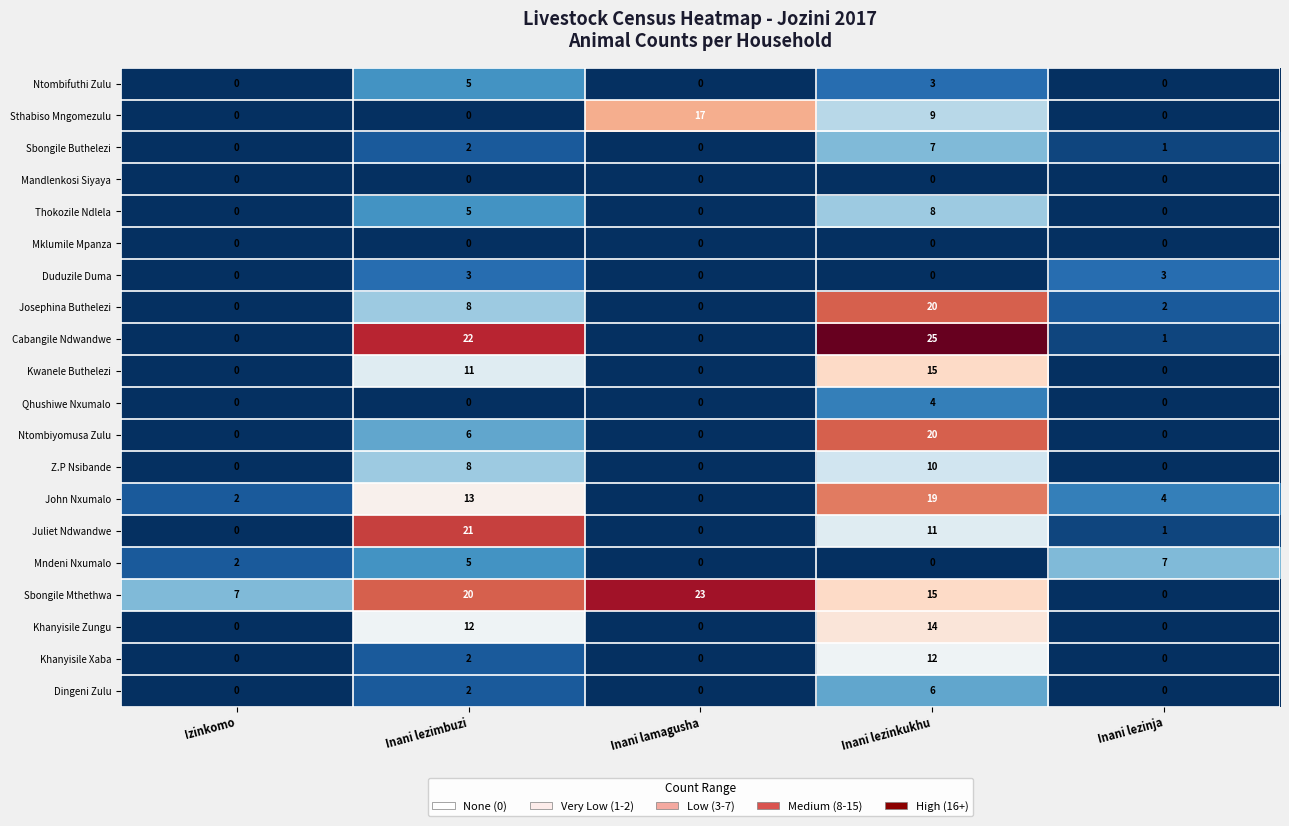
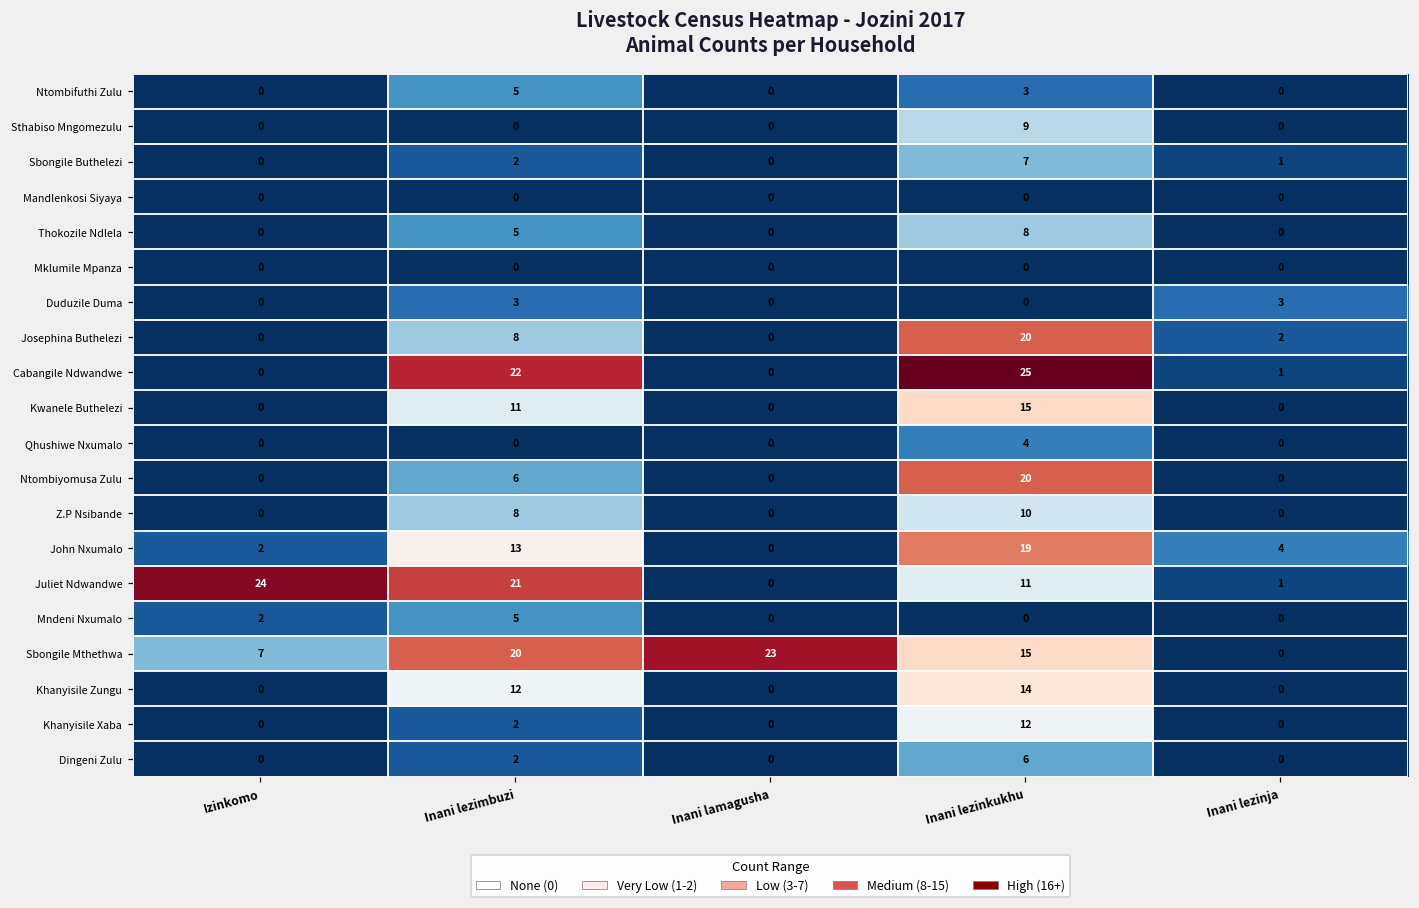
  {
    "Ntombifuthi Zulu": {
      "Izinkomo": 0,
      "Inani lezimbuzi": 5,
      "Inani lamagusha": 0,
      "Inani lezinkukhu": 3,
      "Inani lezinja": 0
    },
    "Sthabiso Mngomezulu": {
      "Izinkomo": 0,
      "Inani lezimbuzi": 0,
-     "Inani lamagusha": 17,
+     "Inani lamagusha": 0,
      "Inani lezinkukhu": 9,
      "Inani lezinja": 0
    },
    "Sbongile Buthelezi": {
      "Izinkomo": 0,
      "Inani lezimbuzi": 2,
      "Inani lamagusha": 0,
      "Inani lezinkukhu": 7,
      "Inani lezinja": 1
    },
    "Mandlenkosi Siyaya": {
      "Izinkomo": 0,
      "Inani lezimbuzi": 0,
      "Inani lamagusha": 0,
      "Inani lezinkukhu": 0,
      "Inani lezinja": 0
    },
    "Thokozile Ndlela": {
      "Izinkomo": 0,
      "Inani lezimbuzi": 5,
      "Inani lamagusha": 0,
      "Inani lezinkukhu": 8,
      "Inani lezinja": 0
    },
    "Mklumile Mpanza": {
      "Izinkomo": 0,
      "Inani lezimbuzi": 0,
      "Inani lamagusha": 0,
      "Inani lezinkukhu": 0,
      "Inani lezinja": 0
    },
    "Duduzile Duma": {
      "Izinkomo": 0,
      "Inani lezimbuzi": 3,
      "Inani lamagusha": 0,
      "Inani lezinkukhu": 0,
      "Inani lezinja": 3
    },
    "Josephina Buthelezi": {
      "Izinkomo": 0,
      "Inani lezimbuzi": 8,
      "Inani lamagusha": 0,
      "Inani lezinkukhu": 20,
      "Inani lezinja": 2
    },
    "Cabangile Ndwandwe": {
      "Izinkomo": 0,
      "Inani lezimbuzi": 22,
      "Inani lamagusha": 0,
      "Inani lezinkukhu": 25,
      "Inani lezinja": 1
    },
    "Kwanele Buthelezi": {
      "Izinkomo": 0,
      "Inani lezimbuzi": 11,
      "Inani lamagusha": 0,
      "Inani lezinkukhu": 15,
      "Inani lezinja": 0
    },
    "Qhushiwe Nxumalo": {
      "Izinkomo": 0,
      "Inani lezimbuzi": 0,
      "Inani lamagusha": 0,
      "Inani lezinkukhu": 4,
      "Inani lezinja": 0
    },
    "Ntombiyomusa Zulu": {
      "Izinkomo": 0,
      "Inani lezimbuzi": 6,
      "Inani lamagusha": 0,
      "Inani lezinkukhu": 20,
      "Inani lezinja": 0
    },
    "Z.P Nsibande": {
      "Izinkomo": 0,
      "Inani lezimbuzi": 8,
      "Inani lamagusha": 0,
      "Inani lezinkukhu": 10,
      "Inani lezinja": 0
    },
    "John Nxumalo": {
      "Izinkomo": 2,
      "Inani lezimbuzi": 13,
      "Inani lamagusha": 0,
      "Inani lezinkukhu": 19,
      "Inani lezinja": 4
    },
    "Juliet Ndwandwe": {
-     "Izinkomo": 0,
+     "Izinkomo": 24,
      "Inani lezimbuzi": 21,
      "Inani lamagusha": 0,
      "Inani lezinkukhu": 11,
      "Inani lezinja": 1
    },
    "Mndeni Nxumalo": {
      "Izinkomo": 2,
      "Inani lezimbuzi": 5,
      "Inani lamagusha": 0,
      "Inani lezinkukhu": 0,
-     "Inani lezinja": 7
+     "Inani lezinja": 0
    },
    "Sbongile Mthethwa": {
      "Izinkomo": 7,
      "Inani lezimbuzi": 20,
      "Inani lamagusha": 23,
      "Inani lezinkukhu": 15,
      "Inani lezinja": 0
    },
    "Khanyisile Zungu": {
      "Izinkomo": 0,
      "Inani lezimbuzi": 12,
      "Inani lamagusha": 0,
      "Inani lezinkukhu": 14,
      "Inani lezinja": 0
    },
    "Khanyisile Xaba": {
      "Izinkomo": 0,
      "Inani lezimbuzi": 2,
      "Inani lamagusha": 0,
      "Inani lezinkukhu": 12,
      "Inani lezinja": 0
    },
    "Dingeni Zulu": {
      "Izinkomo": 0,
      "Inani lezimbuzi": 2,
      "Inani lamagusha": 0,
      "Inani lezinkukhu": 6,
      "Inani lezinja": 0
    }
  }
